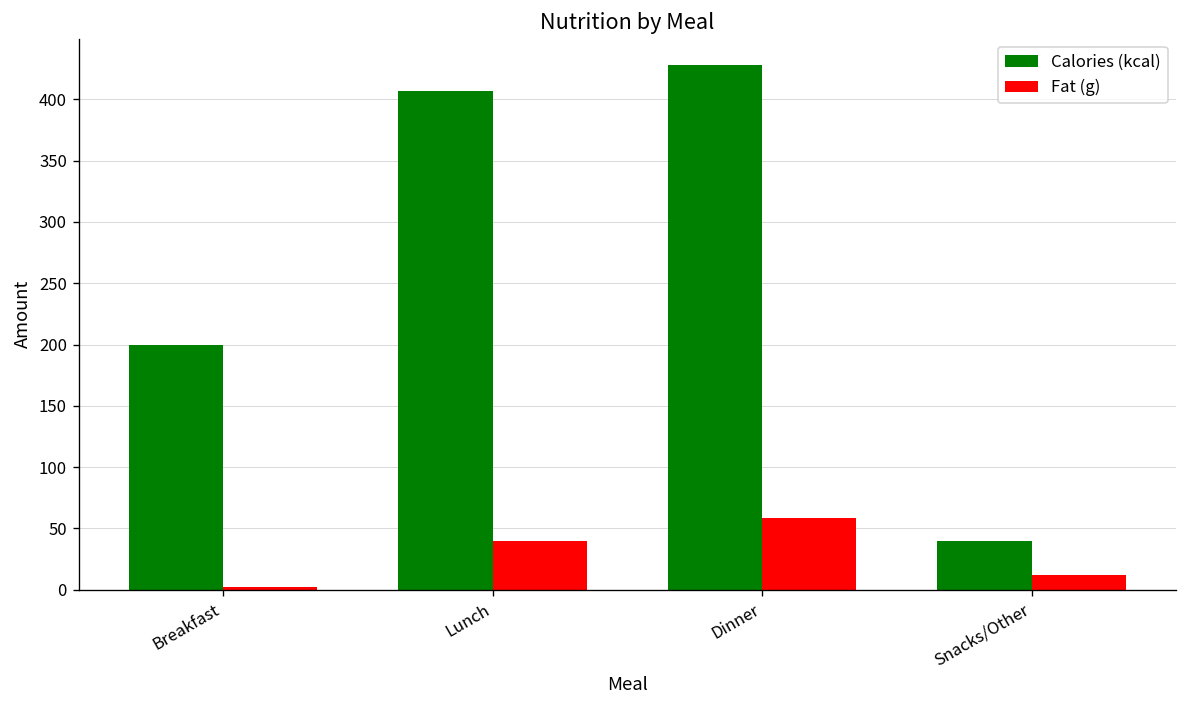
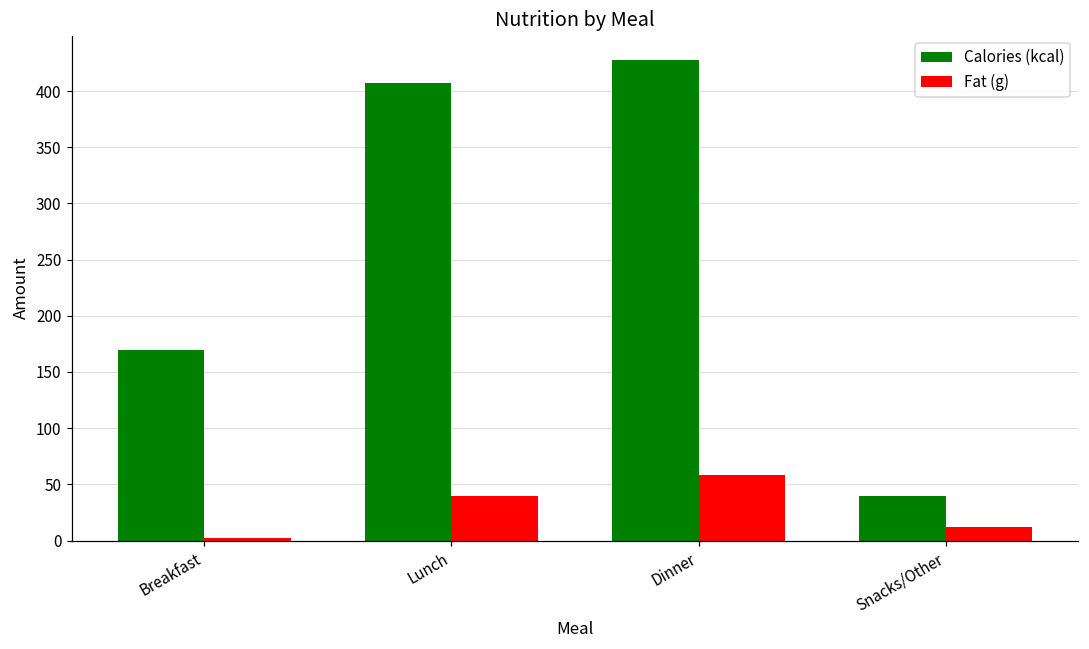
  {
    "Calories (kcal)": {
-     "Breakfast": 200,
+     "Breakfast": 170,
      "Lunch": 407,
      "Dinner": 428,
      "Snacks/Other": 40
    },
    "Fat (g)": {
      "Lunch": 40,
      "Dinner": 59,
      "Snacks/Other": 12
    }
  }
